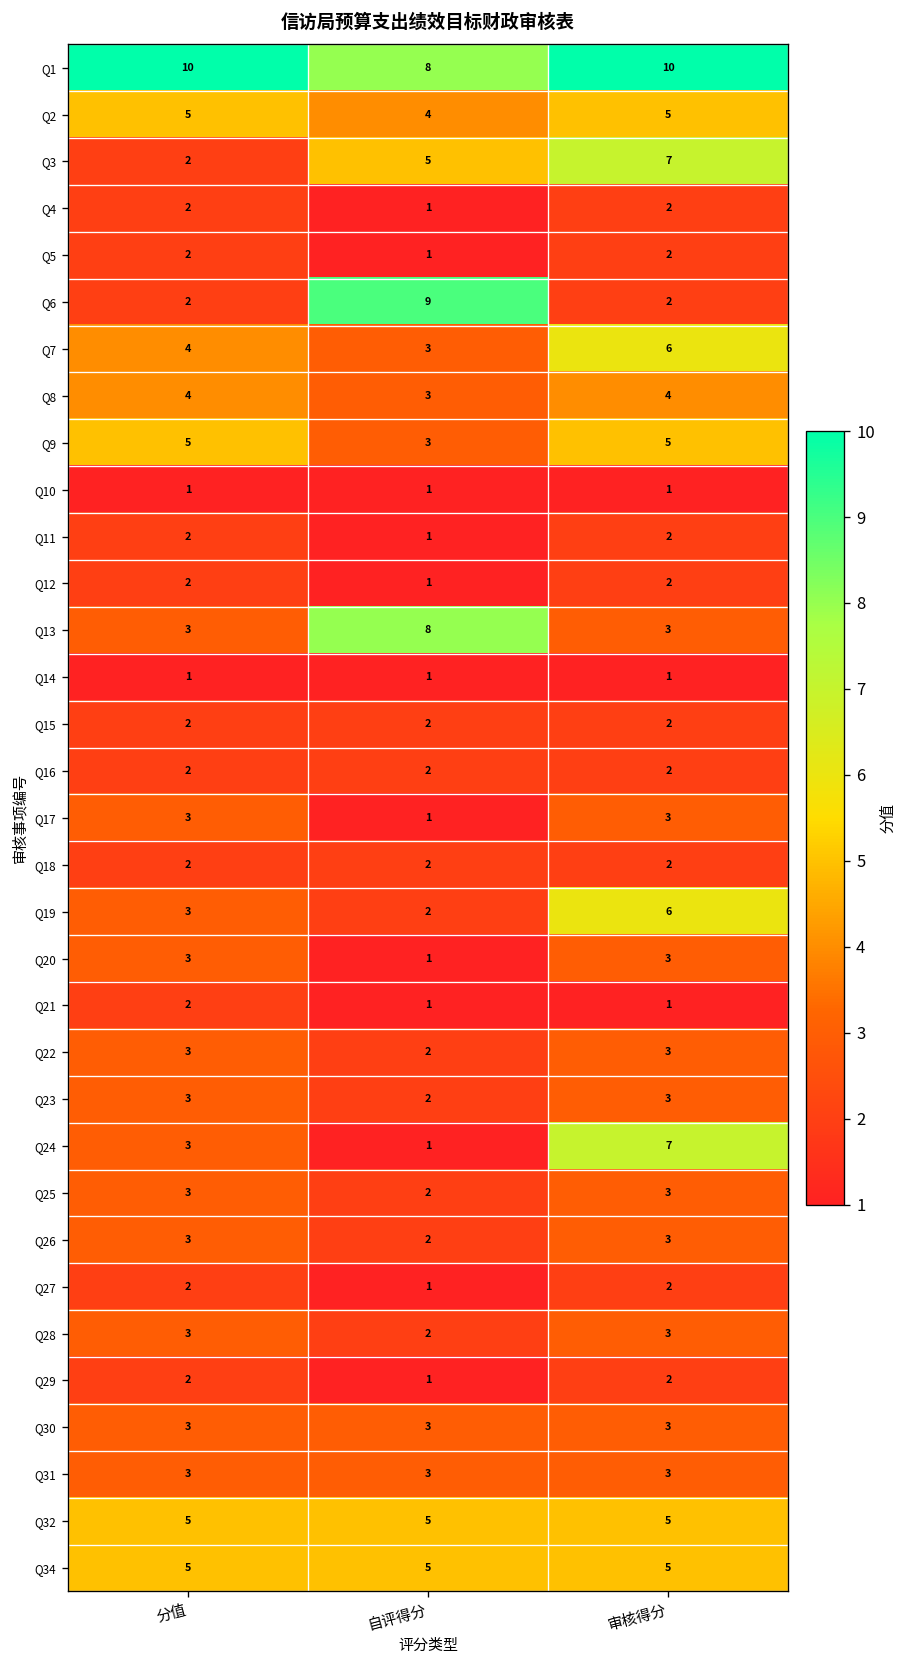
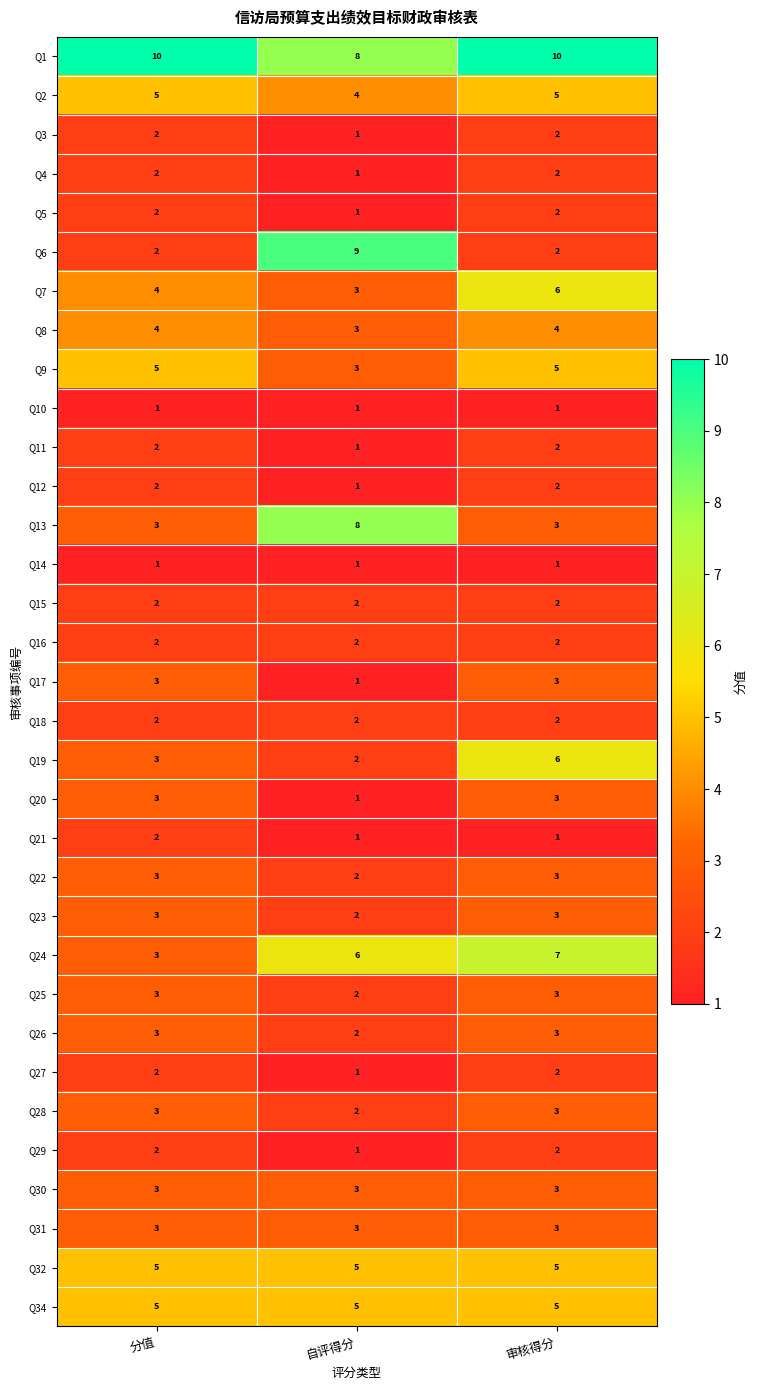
  {
    "Q1": {
      "分值": 10,
      "自评得分": 8,
      "审核得分": 10
    },
    "Q2": {
      "分值": 5,
      "自评得分": 4,
      "审核得分": 5
    },
    "Q3": {
      "分值": 2,
-     "自评得分": 5,
-     "审核得分": 7
+     "自评得分": 1,
+     "审核得分": 2
    },
    "Q4": {
      "分值": 2,
      "自评得分": 1,
      "审核得分": 2
    },
    "Q5": {
      "分值": 2,
      "自评得分": 1,
      "审核得分": 2
    },
    "Q6": {
      "分值": 2,
      "自评得分": 9,
      "审核得分": 2
    },
    "Q7": {
      "分值": 4,
      "自评得分": 3,
      "审核得分": 6
    },
    "Q8": {
      "分值": 4,
      "自评得分": 3,
      "审核得分": 4
    },
    "Q9": {
      "分值": 5,
      "自评得分": 3,
      "审核得分": 5
    },
    "Q10": {
      "分值": 1,
      "自评得分": 1,
      "审核得分": 1
    },
    "Q11": {
      "分值": 2,
      "自评得分": 1,
      "审核得分": 2
    },
    "Q12": {
      "分值": 2,
      "自评得分": 1,
      "审核得分": 2
    },
    "Q13": {
      "分值": 3,
      "自评得分": 8,
      "审核得分": 3
    },
    "Q14": {
      "分值": 1,
      "自评得分": 1,
      "审核得分": 1
    },
    "Q15": {
      "分值": 2,
      "自评得分": 2,
      "审核得分": 2
    },
    "Q16": {
      "分值": 2,
      "自评得分": 2,
      "审核得分": 2
    },
    "Q17": {
      "分值": 3,
      "自评得分": 1,
      "审核得分": 3
    },
    "Q18": {
      "分值": 2,
      "自评得分": 2,
      "审核得分": 2
    },
    "Q19": {
      "分值": 3,
      "自评得分": 2,
      "审核得分": 6
    },
    "Q20": {
      "分值": 3,
      "自评得分": 1,
      "审核得分": 3
    },
    "Q21": {
      "分值": 2,
      "自评得分": 1,
      "审核得分": 1
    },
    "Q22": {
      "分值": 3,
      "自评得分": 2,
      "审核得分": 3
    },
    "Q23": {
      "分值": 3,
      "自评得分": 2,
      "审核得分": 3
    },
    "Q24": {
      "分值": 3,
-     "自评得分": 1,
+     "自评得分": 6,
      "审核得分": 7
    },
    "Q25": {
      "分值": 3,
      "自评得分": 2,
      "审核得分": 3
    },
    "Q26": {
      "分值": 3,
      "自评得分": 2,
      "审核得分": 3
    },
    "Q27": {
      "分值": 2,
      "自评得分": 1,
      "审核得分": 2
    },
    "Q28": {
      "分值": 3,
      "自评得分": 2,
      "审核得分": 3
    },
    "Q29": {
      "分值": 2,
      "自评得分": 1,
      "审核得分": 2
    },
    "Q30": {
      "分值": 3,
      "自评得分": 3,
      "审核得分": 3
    },
    "Q31": {
      "分值": 3,
      "自评得分": 3,
      "审核得分": 3
    },
    "Q32": {
      "分值": 5,
      "自评得分": 5,
      "审核得分": 5
    },
    "Q34": {
      "分值": 5,
      "自评得分": 5,
      "审核得分": 5
    }
  }
